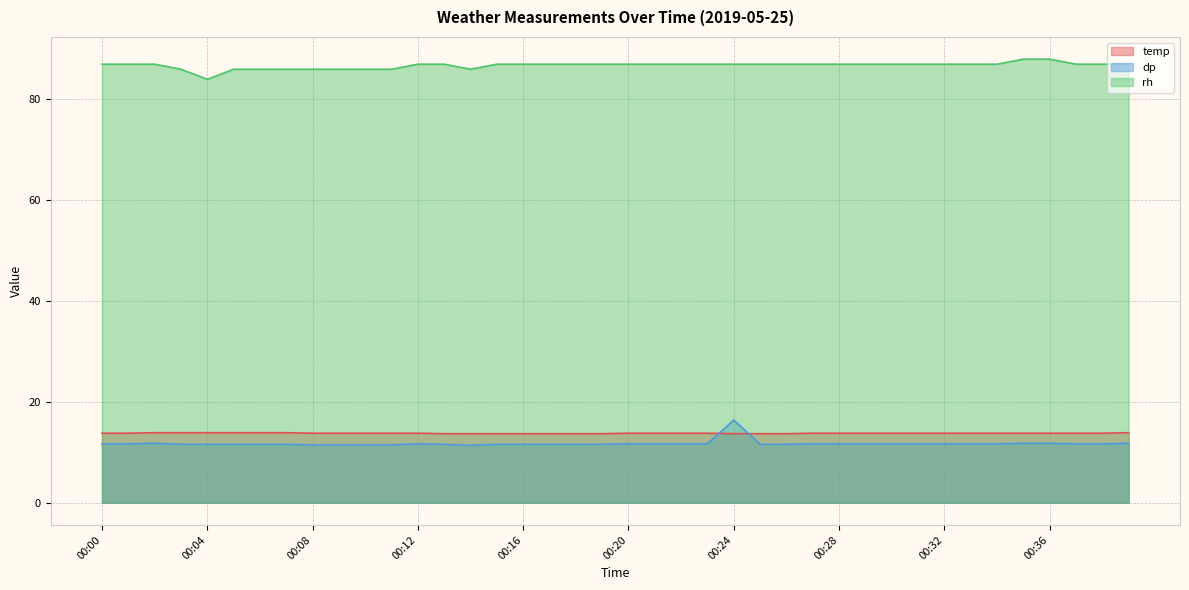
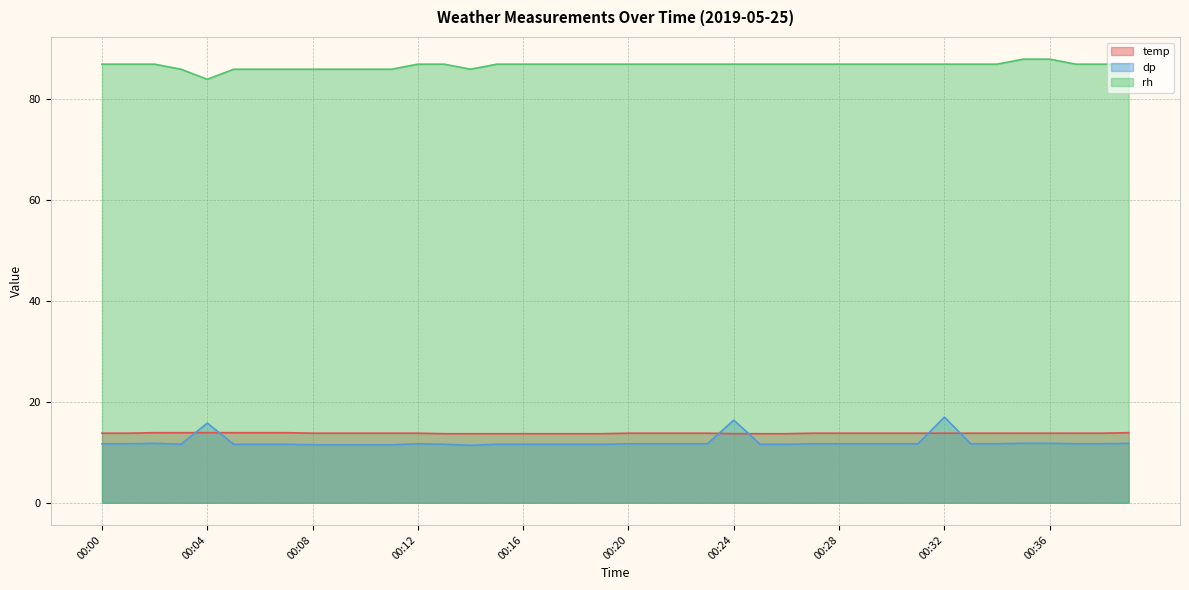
  {
    "temp": {
      "00:00": 14,
      "00:04": 14,
      "00:08": 14,
      "00:12": 14,
      "00:16": 14,
      "00:20": 14,
      "00:24": 14,
      "00:28": 14,
      "00:32": 14,
      "00:36": 14
    },
    "dp": {
      "00:00": 12,
-     "00:04": 12,
+     "00:04": 16,
      "00:08": 12,
      "00:12": 12,
      "00:16": 12,
      "00:20": 12,
      "00:24": 16,
      "00:28": 12,
-     "00:32": 12,
+     "00:32": 17,
      "00:36": 12
    },
    "rh": {
      "00:00": 87,
      "00:04": 84,
      "00:08": 86,
      "00:12": 87,
      "00:16": 87,
      "00:20": 87,
      "00:24": 87,
      "00:28": 87,
      "00:32": 87,
      "00:36": 88
    }
  }
